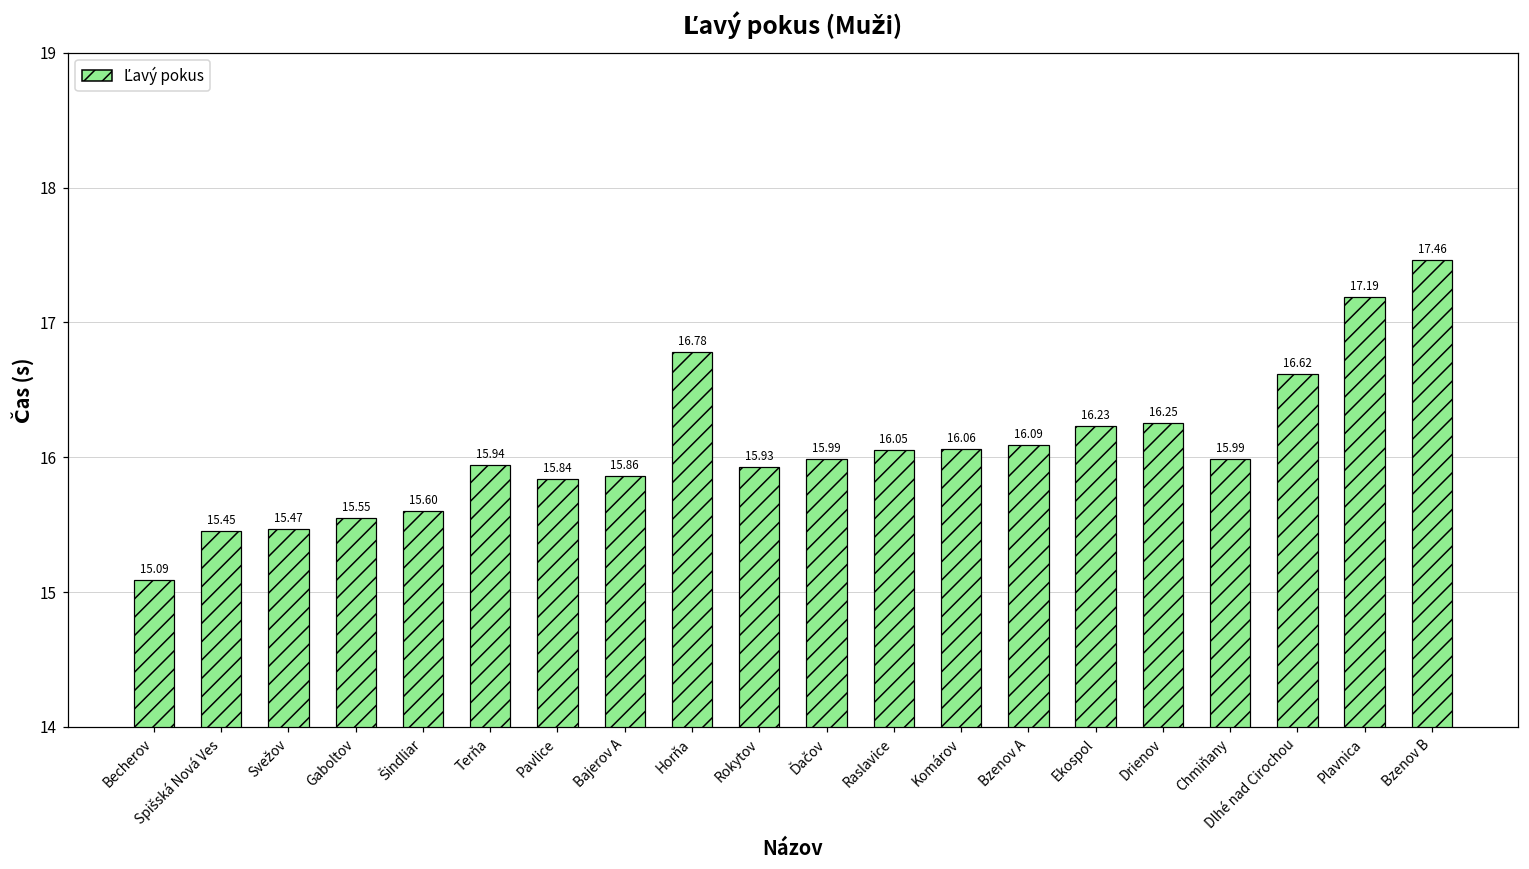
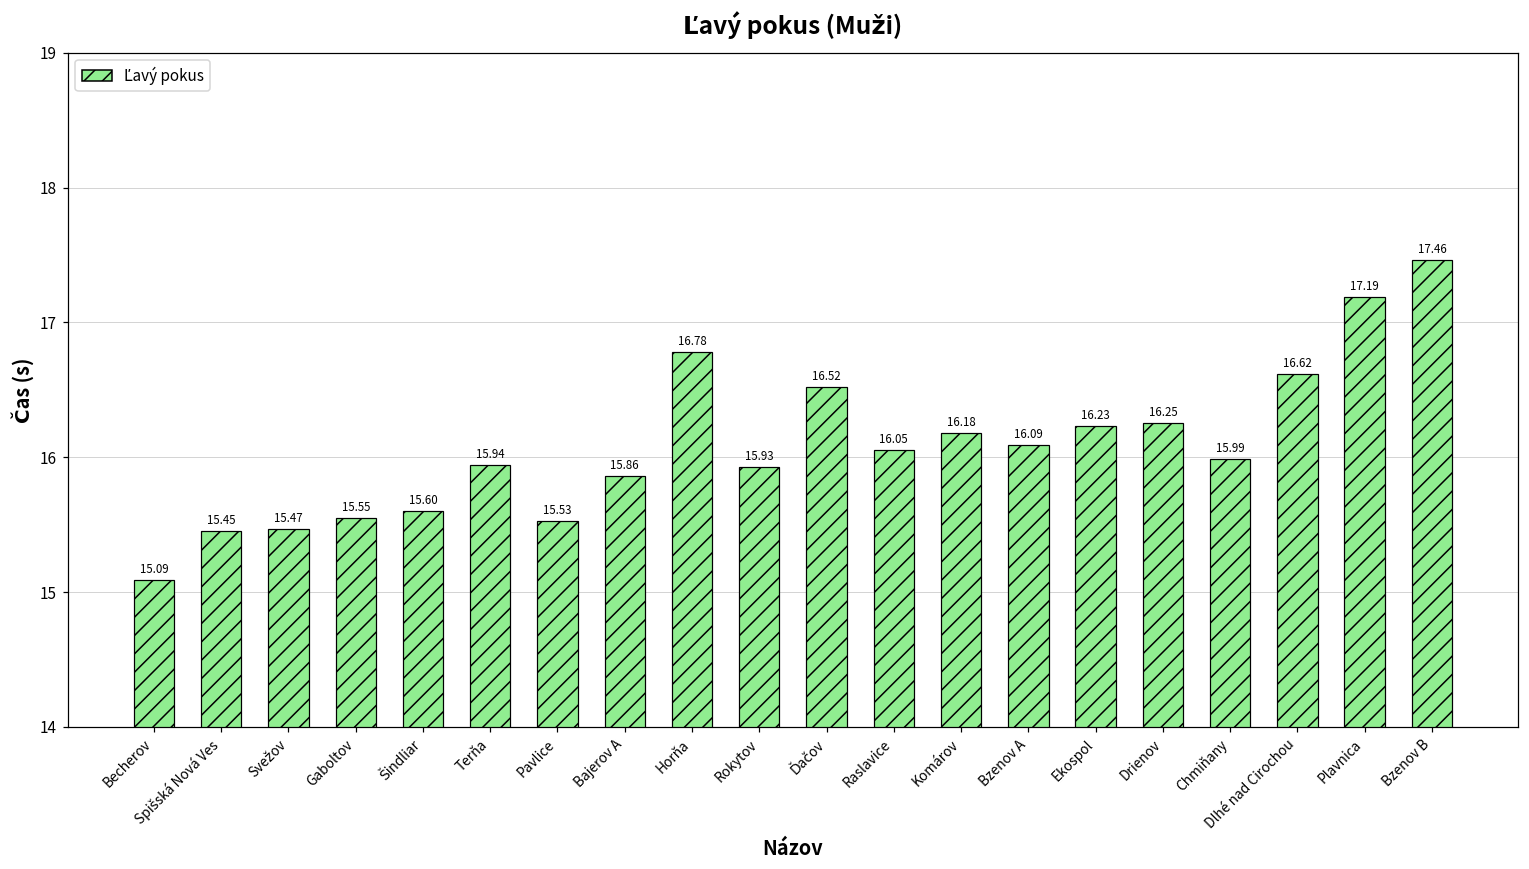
  {
    "Becherov": 15.09,
    "Spišská Nová Ves": 15.45,
    "Svežov": 15.47,
    "Gaboltov": 15.55,
    "Šindliar": 15.60,
    "Terňa": 15.94,
-   "Pavlice": 15.84,
+   "Pavlice": 15.53,
    "Bajerov A": 15.86,
    "Horňa": 16.78,
    "Rokytov": 15.93,
-   "Ďačov": 15.99,
+   "Ďačov": 16.52,
    "Raslavice": 16.05,
-   "Komárov": 16.06,
+   "Komárov": 16.18,
    "Bzenov A": 16.09,
    "Ekospol": 16.23,
    "Drienov": 16.25,
    "Chmiňany": 15.99,
    "Dlhé nad Cirochou": 16.62,
    "Plavnica": 17.19,
    "Bzenov B": 17.46
  }
